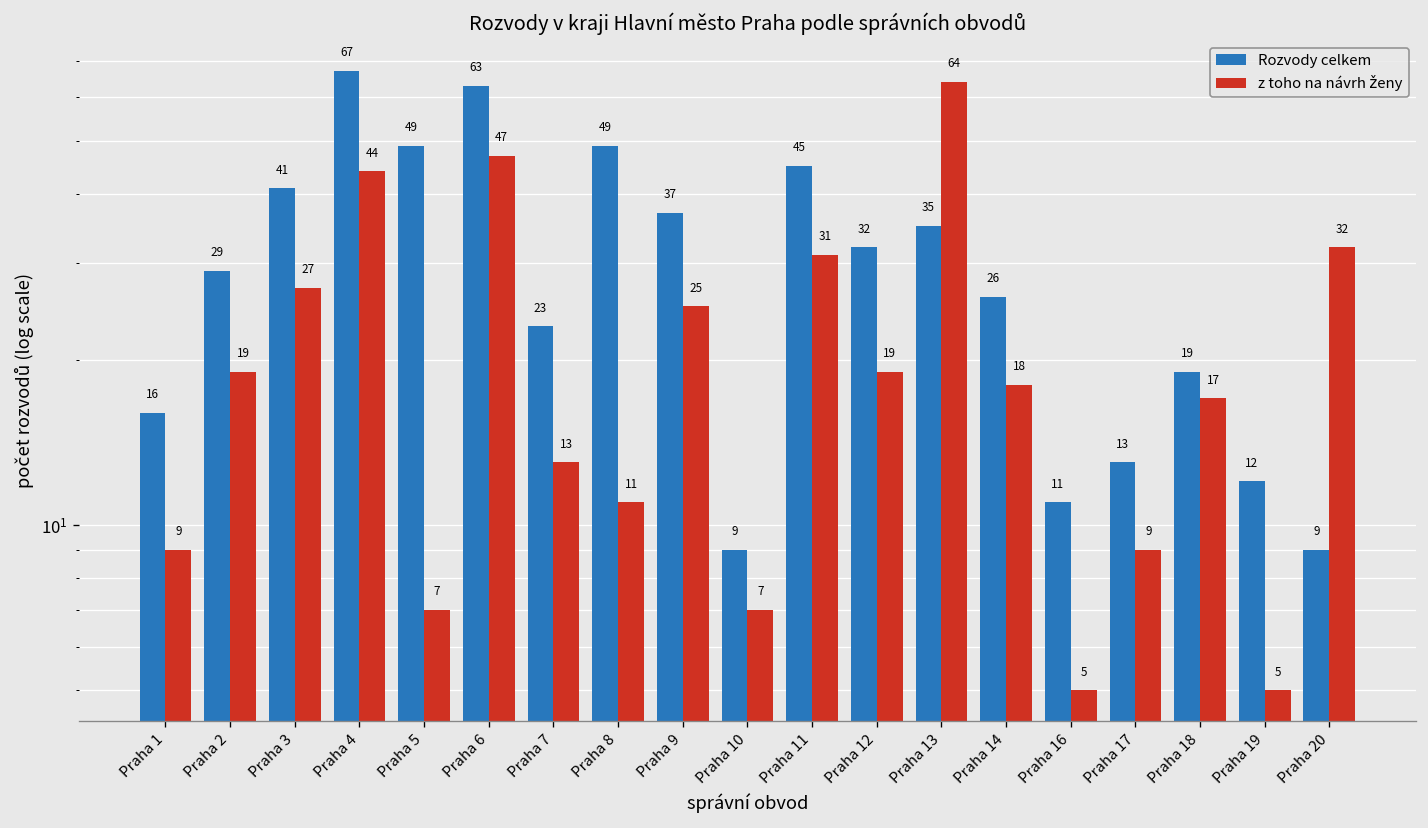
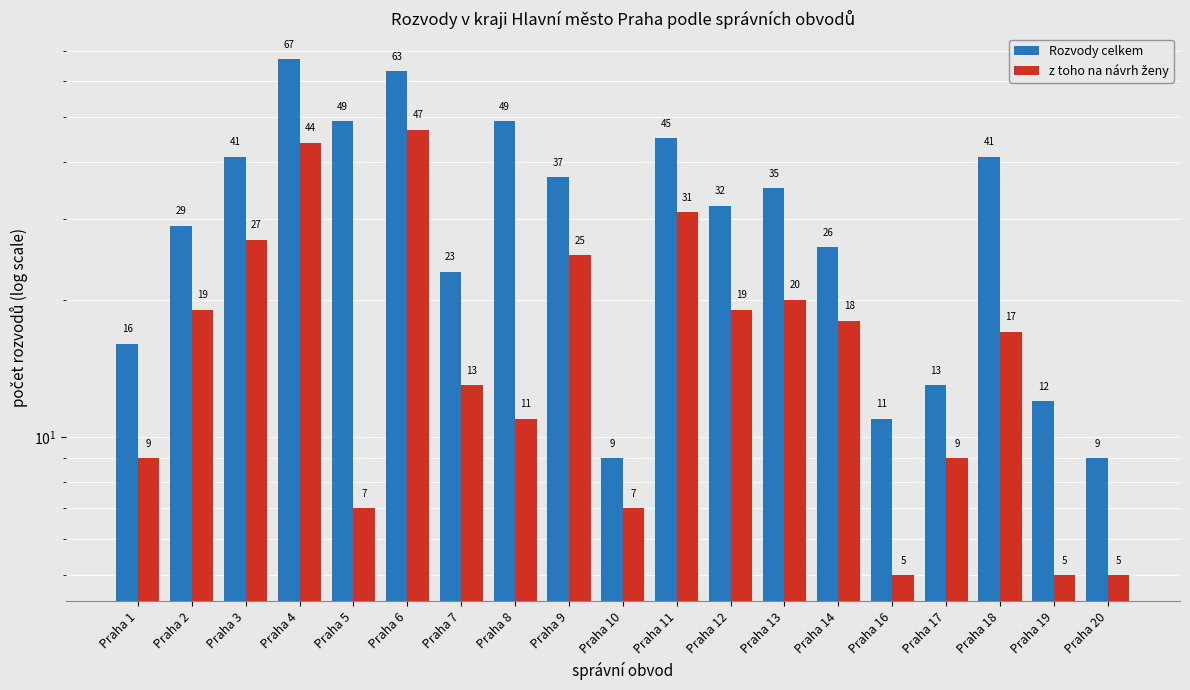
  {
    "Rozvody celkem": {
      "Praha 1": 16,
      "Praha 2": 29,
      "Praha 3": 41,
      "Praha 4": 67,
      "Praha 5": 49,
      "Praha 6": 63,
      "Praha 7": 23,
      "Praha 8": 49,
      "Praha 9": 37,
      "Praha 10": 9,
      "Praha 11": 45,
      "Praha 12": 32,
      "Praha 13": 35,
      "Praha 14": 26,
      "Praha 16": 11,
      "Praha 17": 13,
-     "Praha 18": 19,
+     "Praha 18": 41,
      "Praha 19": 12,
      "Praha 20": 9
    },
    "z toho na návrh ženy": {
      "Praha 1": 9,
      "Praha 2": 19,
      "Praha 3": 27,
      "Praha 4": 44,
      "Praha 5": 7,
      "Praha 6": 47,
      "Praha 7": 13,
      "Praha 8": 11,
      "Praha 9": 25,
      "Praha 10": 7,
      "Praha 11": 31,
      "Praha 12": 19,
-     "Praha 13": 64,
+     "Praha 13": 20,
      "Praha 14": 18,
      "Praha 16": 5,
      "Praha 17": 9,
      "Praha 18": 17,
      "Praha 19": 5,
-     "Praha 20": 32
+     "Praha 20": 5
    }
  }
